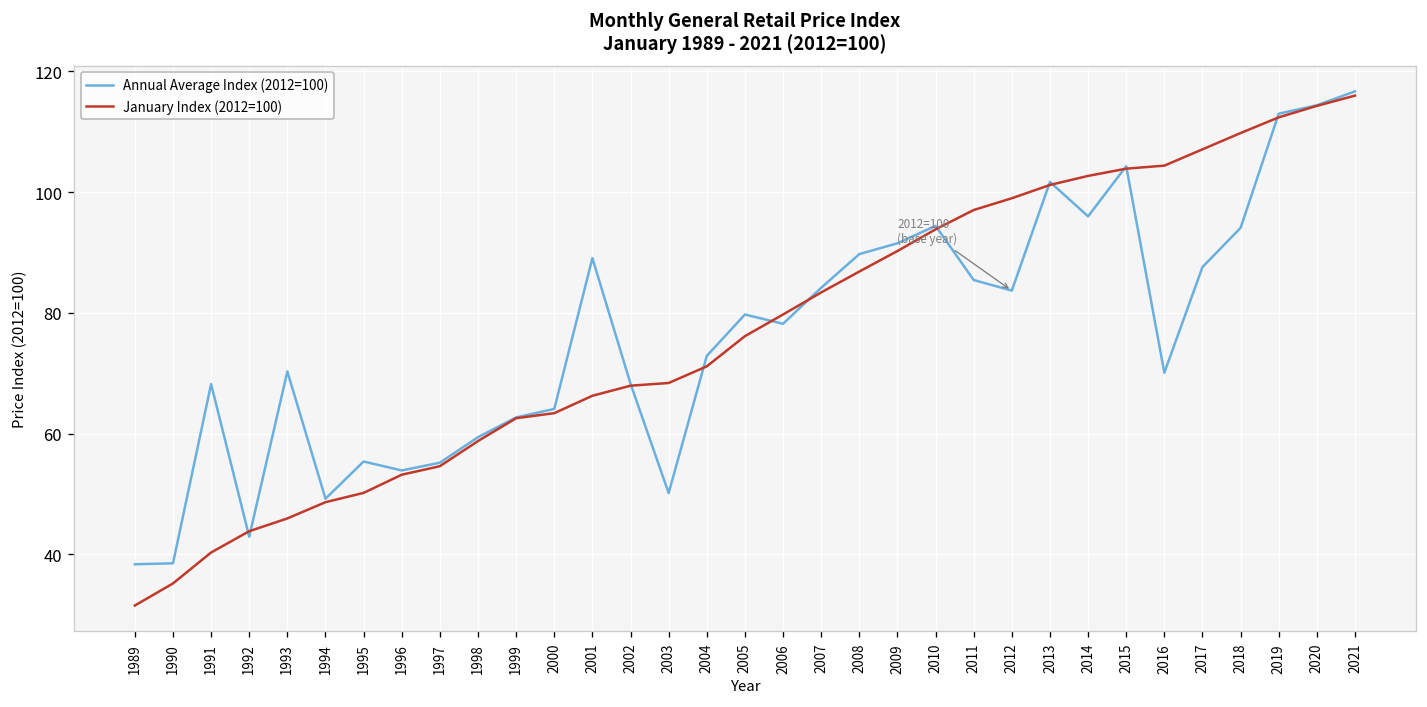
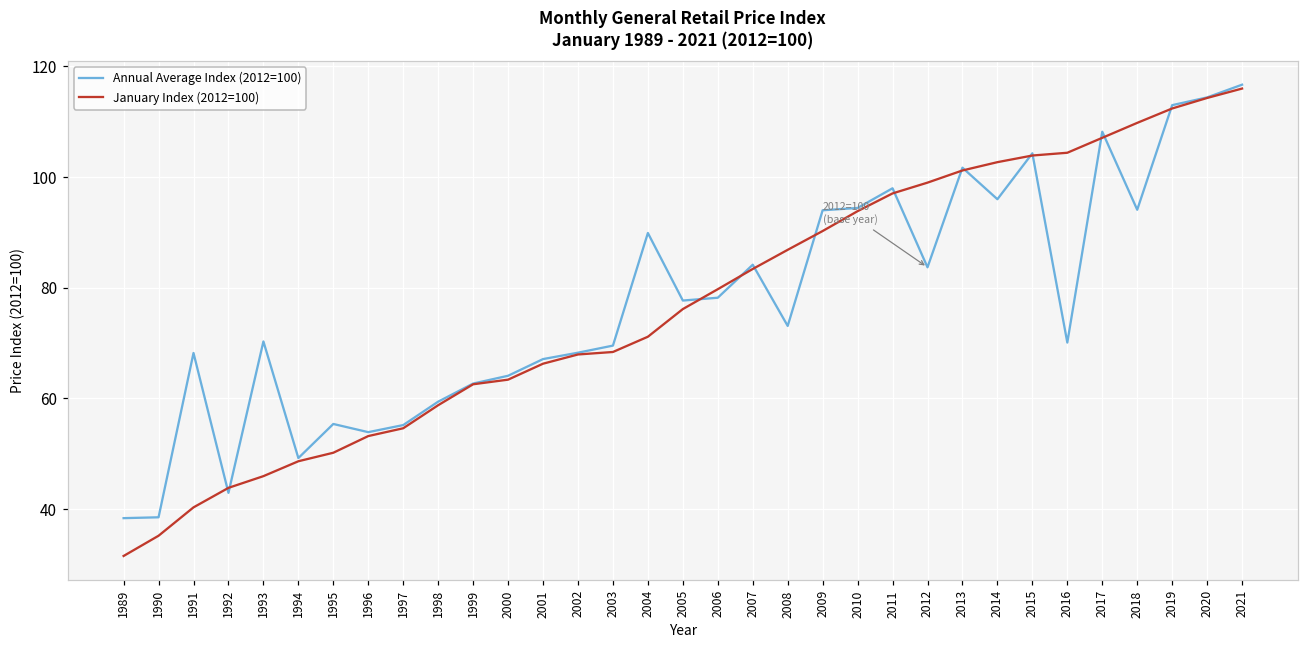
  {
    "Annual Average Index (2012=100)": {
      "1989": 38,
      "1990": 39,
      "1991": 68,
      "1992": 43,
      "1993": 70,
      "1994": 49,
      "1995": 55,
      "1996": 54,
      "1997": 55,
      "1998": 59,
      "2000": 64,
-     "2001": 89,
-     "2003": 50,
-     "2004": 73,
-     "2005": 80,
+     "2001": 67,
+     "2003": 70,
+     "2004": 90,
+     "2005": 78,
      "2006": 78,
      "2007": 84,
-     "2008": 90,
-     "2009": 92,
-     "2011": 85,
+     "2008": 73,
+     "2009": 94,
+     "2011": 98,
      "2012": 84,
      "2013": 102,
      "2014": 96,
      "2016": 70,
-     "2017": 88,
+     "2017": 108,
      "2018": 94,
      "2019": 113,
      "2021": 117
    },
    "January Index (2012=100)": {
      "1989": 32,
      "1990": 35,
      "1991": 40,
      "1992": 44,
      "1993": 46,
      "1994": 49,
      "1995": 50,
      "1996": 53,
      "1997": 55,
      "1998": 59,
      "2000": 63,
      "2001": 66,
      "2003": 68,
      "2004": 71,
      "2005": 76,
      "2006": 80,
      "2007": 83,
      "2008": 87,
      "2011": 97,
      "2012": 99,
      "2013": 101,
      "2014": 103,
      "2016": 104,
      "2017": 107,
      "2018": 110,
      "2019": 112,
      "2021": 116
    }
  }
